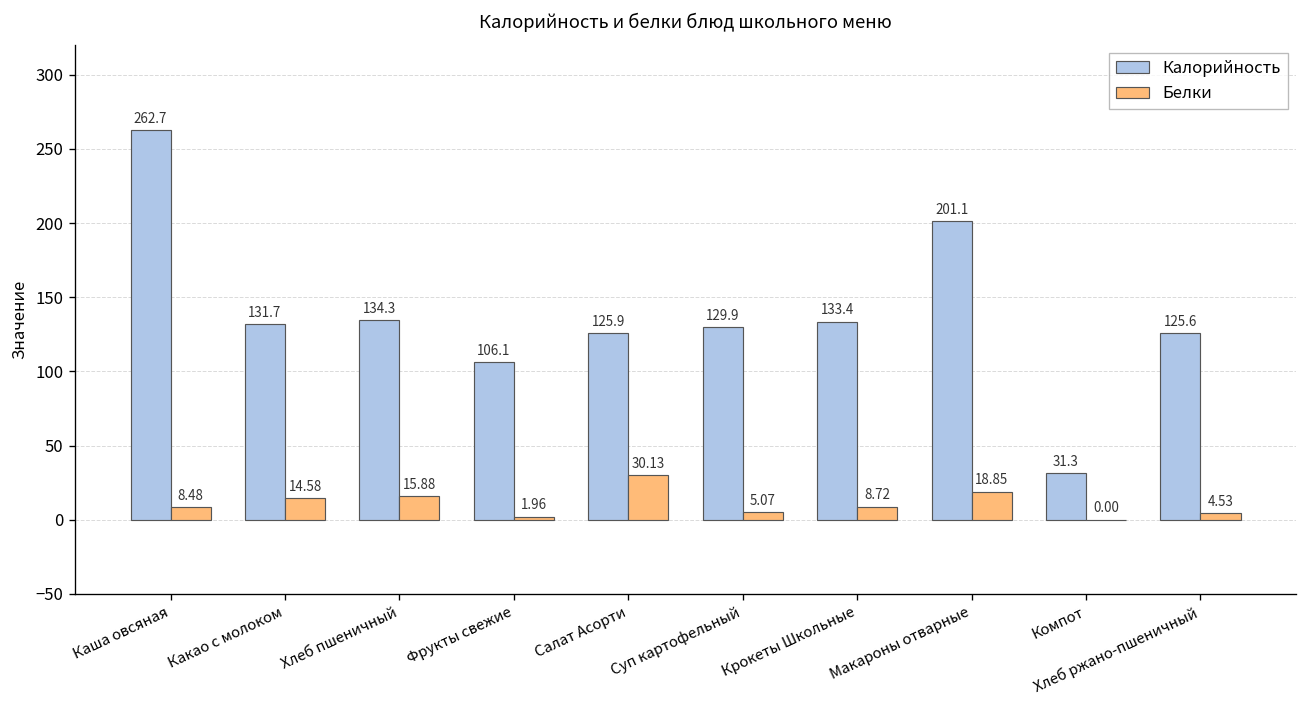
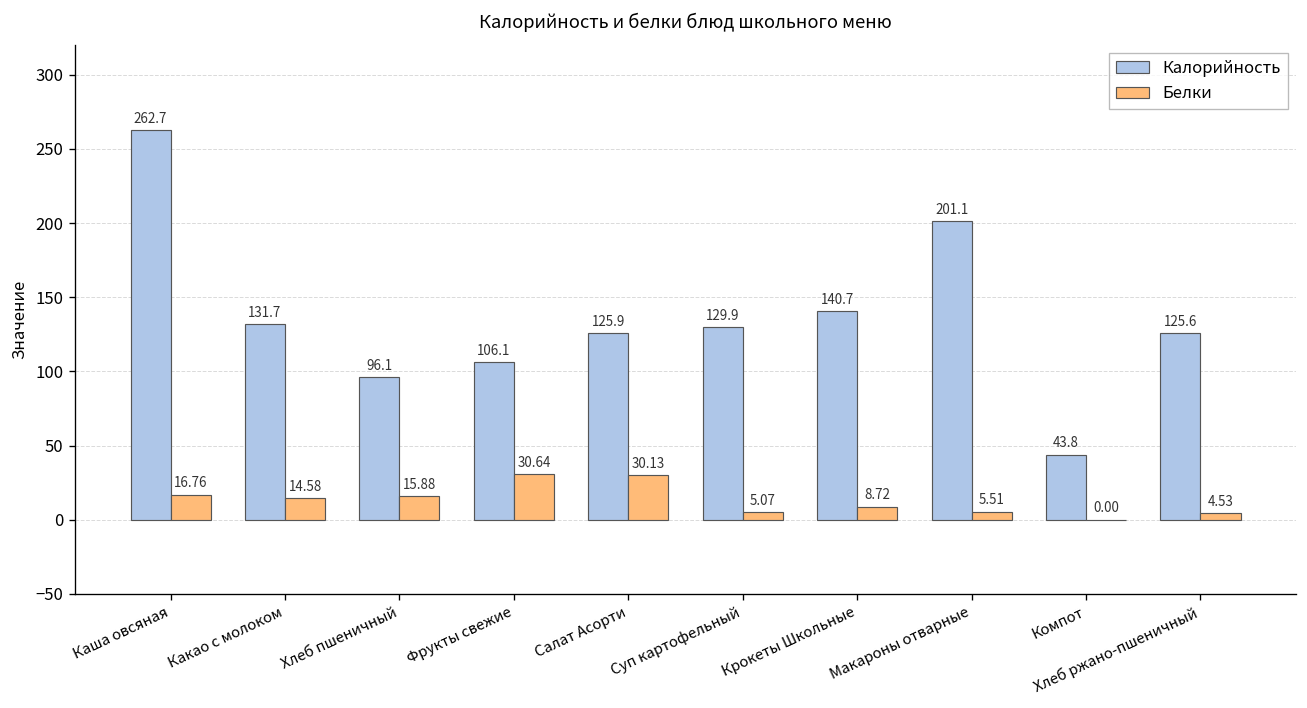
  {
    "Калорийность": {
      "Каша овсяная": 262.7,
      "Какао с молоком": 131.7,
-     "Хлеб пшеничный": 134.3,
+     "Хлеб пшеничный": 96.1,
      "Фрукты свежие": 106.1,
      "Салат Асорти": 125.9,
      "Суп картофельный": 129.9,
-     "Крокеты Школьные": 133.4,
+     "Крокеты Школьные": 140.7,
      "Макароны отварные": 201.1,
-     "Компот": 31.3,
+     "Компот": 43.8,
      "Хлеб ржано-пшеничный": 125.6
    },
    "Белки": {
-     "Каша овсяная": 8.48,
+     "Каша овсяная": 16.76,
      "Какао с молоком": 14.58,
      "Хлеб пшеничный": 15.88,
-     "Фрукты свежие": 1.96,
+     "Фрукты свежие": 30.64,
      "Салат Асорти": 30.13,
      "Суп картофельный": 5.07,
      "Крокеты Школьные": 8.72,
-     "Макароны отварные": 18.85,
+     "Макароны отварные": 5.51,
      "Компот": 0.00,
      "Хлеб ржано-пшеничный": 4.53
    }
  }
